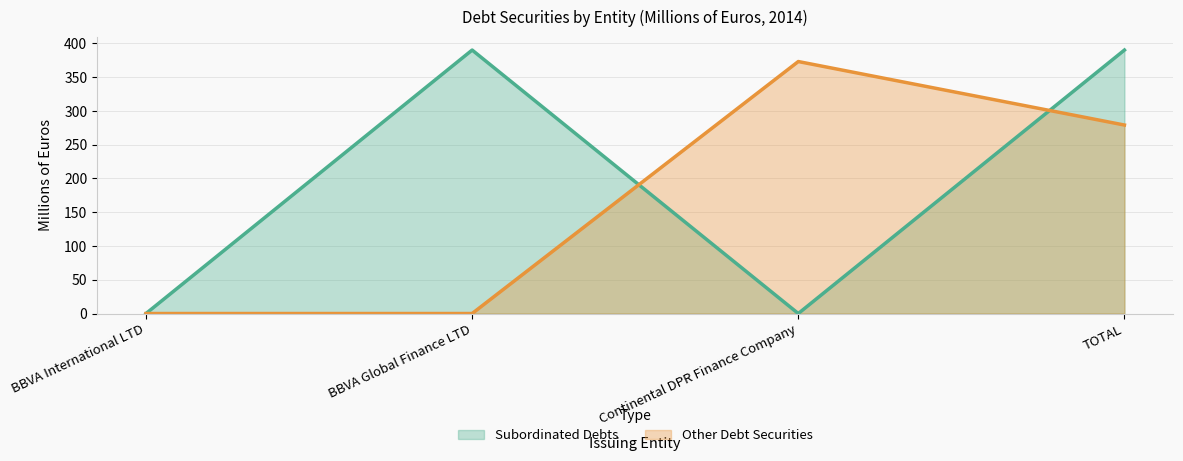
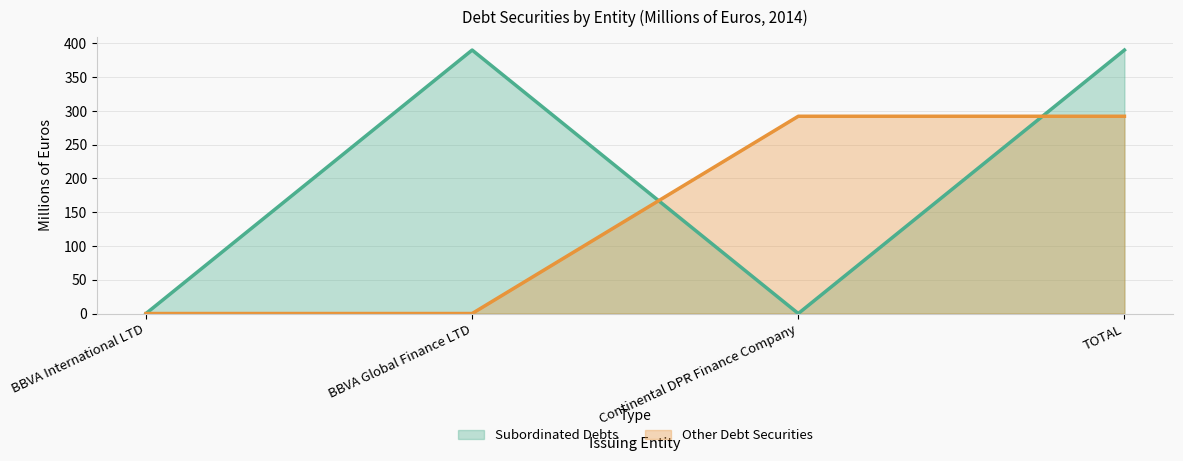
  {
    "Subordinated Debts": {
      "BBVA Global Finance LTD": 390,
      "Continental DPR Finance Company": 0,
      "TOTAL": 390
    },
    "Other Debt Securities": {
      "BBVA Global Finance LTD": 0,
-     "Continental DPR Finance Company": 370,
-     "TOTAL": 280
+     "Continental DPR Finance Company": 290,
+     "TOTAL": 290
    }
  }
